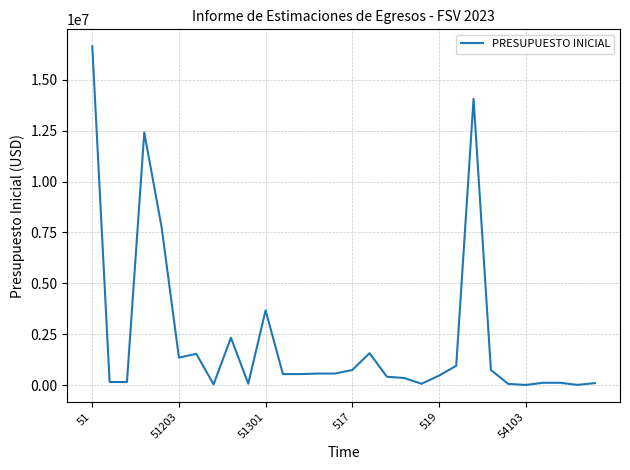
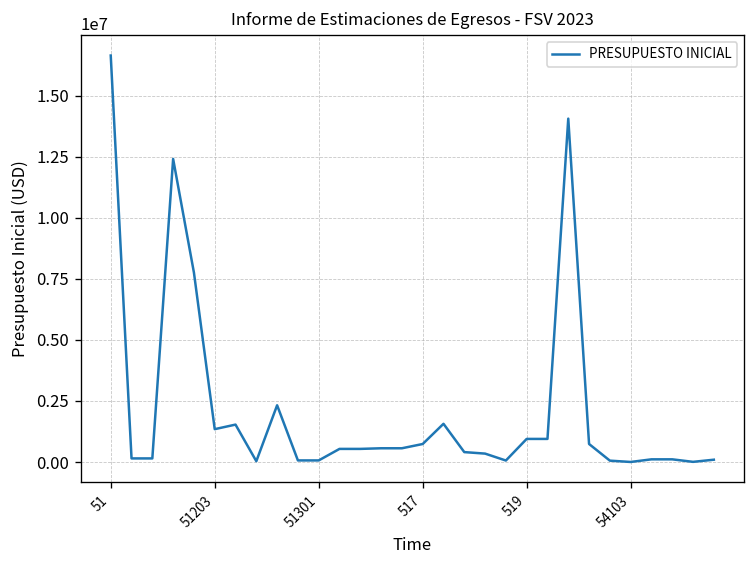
  {
    "51": 16700000,
    "51203": 1300000,
-   "51301": 3700000,
+   "51301": 100000,
    "517": 700000,
-   "519": 500000,
+   "519": 900000,
    "54103": 0
  }
